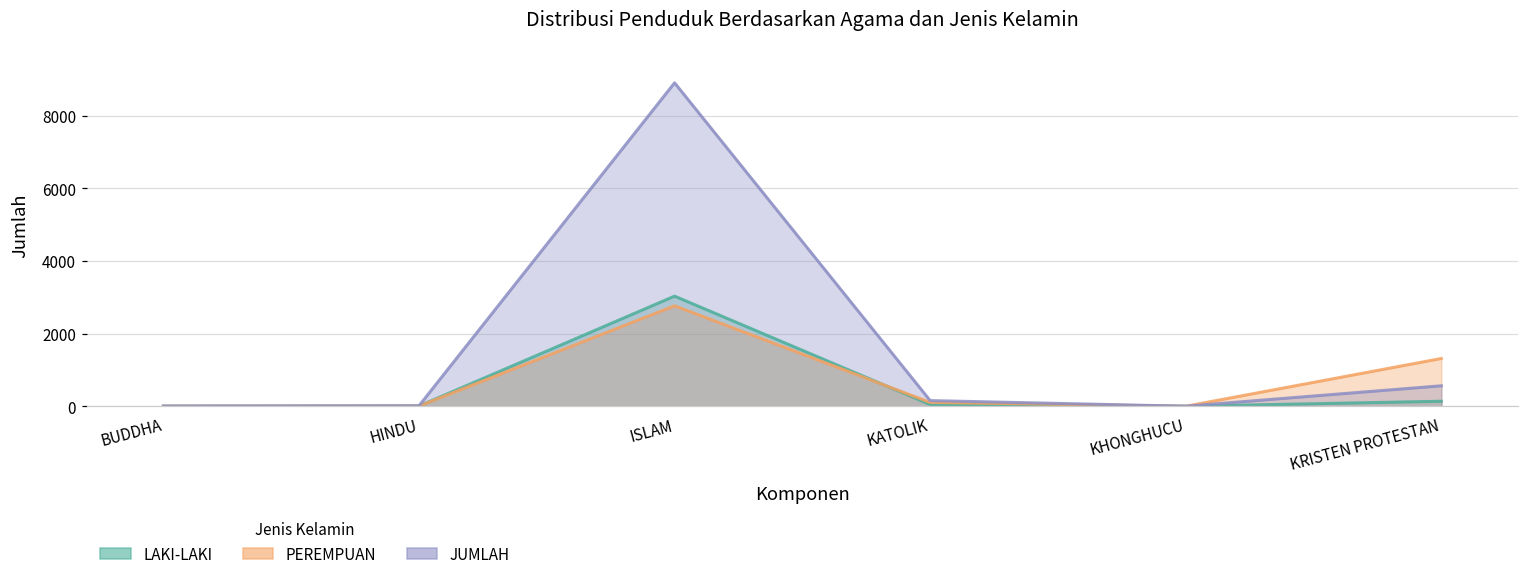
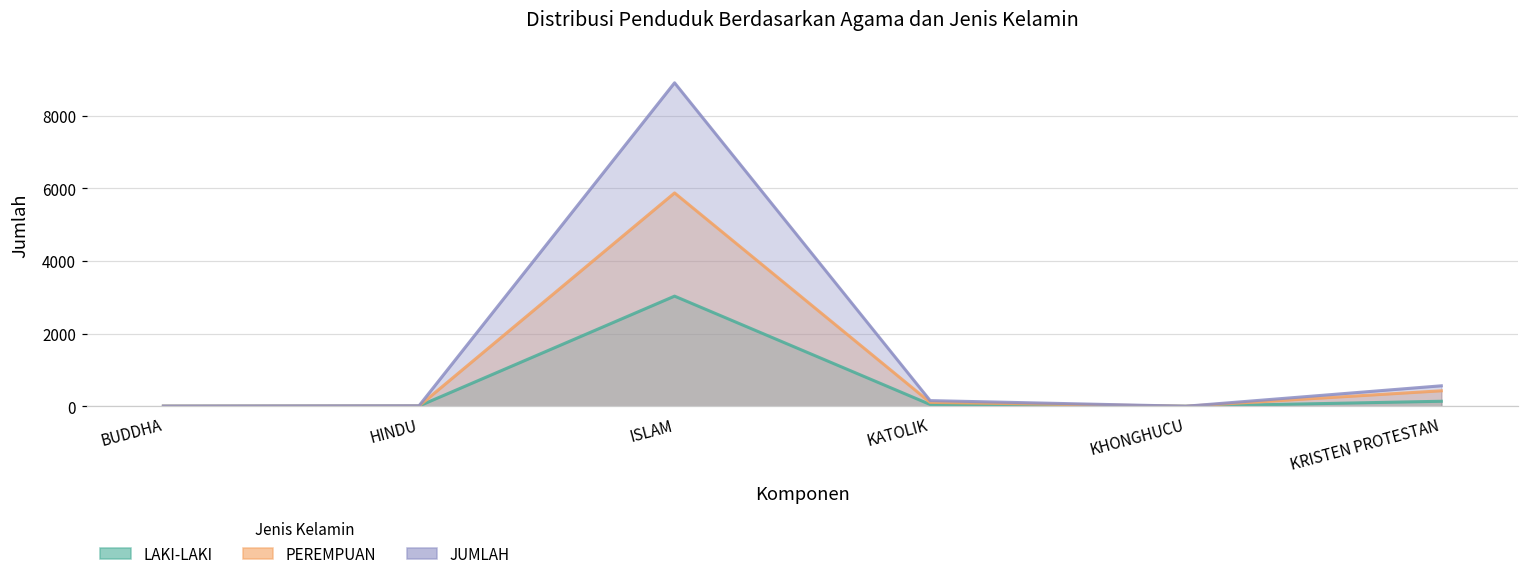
  {
    "PEREMPUAN": {
-     "ISLAM": 2800,
-     "KRISTEN PROTESTAN": 1300
+     "ISLAM": 5900,
+     "KRISTEN PROTESTAN": 400
    }
  }
